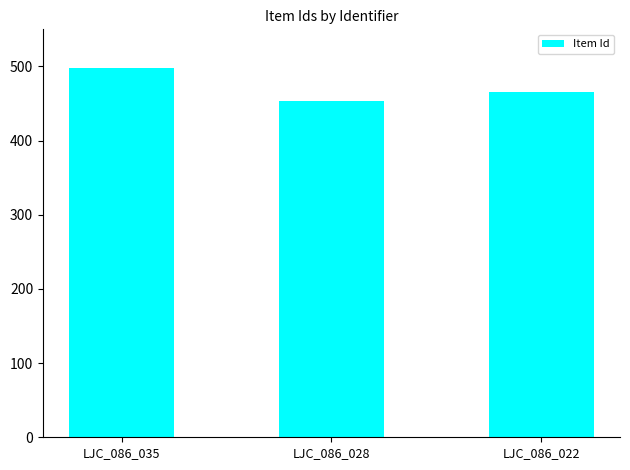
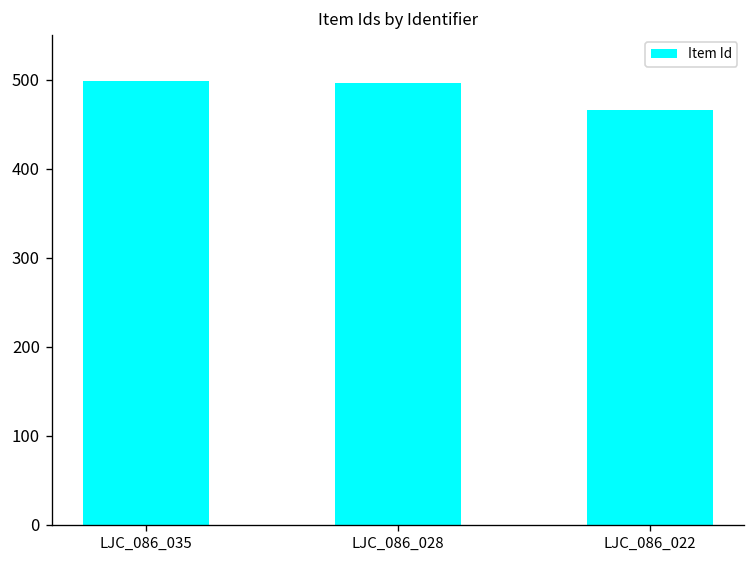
  {
    "LJC_086_035": 500,
-   "LJC_086_028": 450,
+   "LJC_086_028": 500,
    "LJC_086_022": 470
  }
